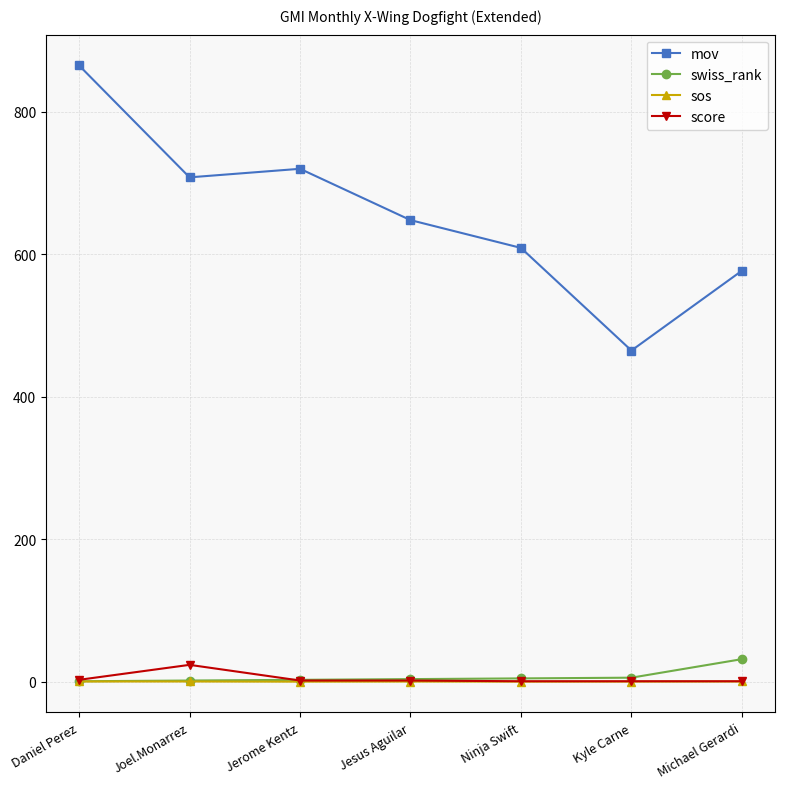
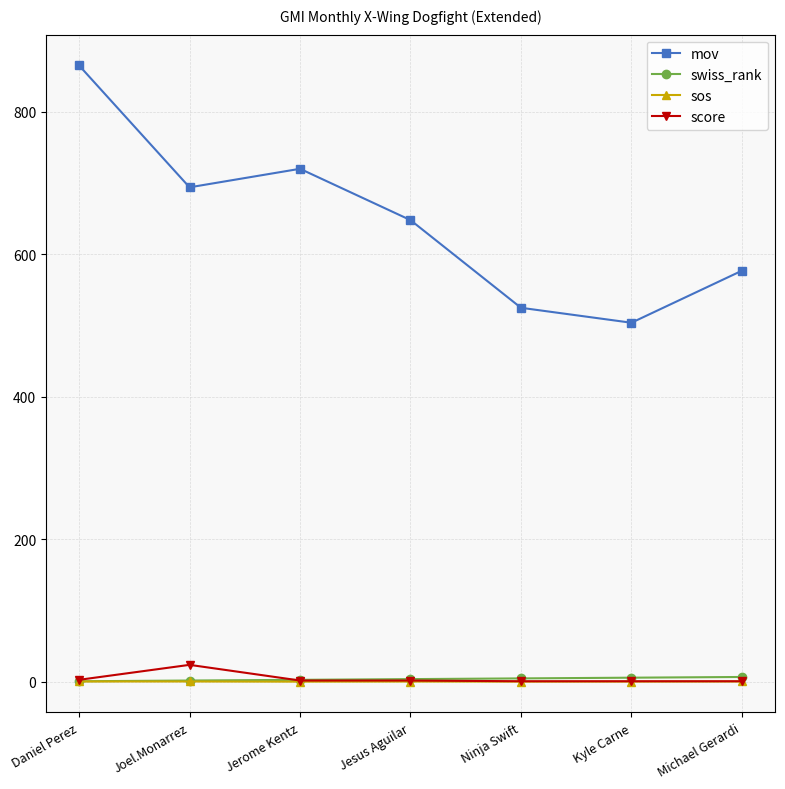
  {
    "mov": {
      "Daniel Perez": 870,
-     "Joel.Monarrez": 710,
+     "Joel.Monarrez": 690,
      "Jerome Kentz": 720,
      "Jesus Aguilar": 650,
-     "Ninja Swift": 610,
-     "Kyle Carne": 470,
+     "Ninja Swift": 530,
+     "Kyle Carne": 500,
      "Michael Gerardi": 580
    },
    "swiss_rank": {
      "Ninja Swift": 10,
      "Kyle Carne": 10,
-     "Michael Gerardi": 30
+     "Michael Gerardi": 10
    },
    "score": {
      "Joel.Monarrez": 20
    }
  }
